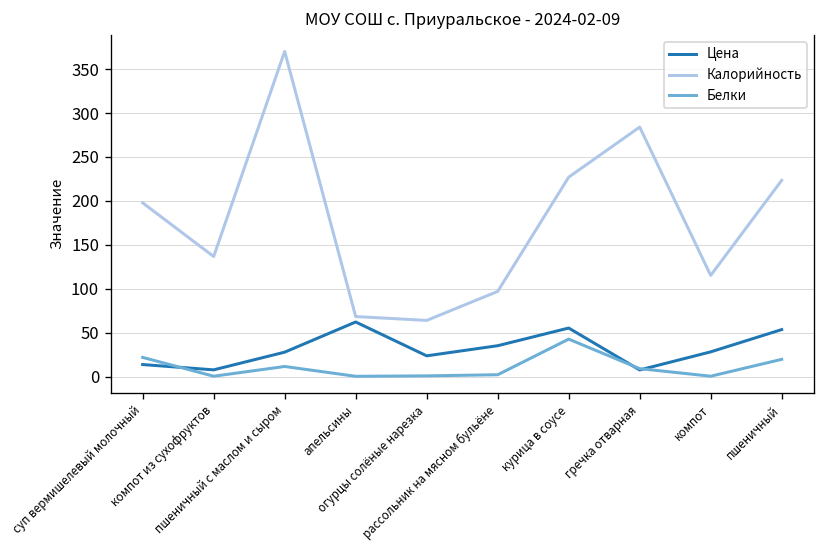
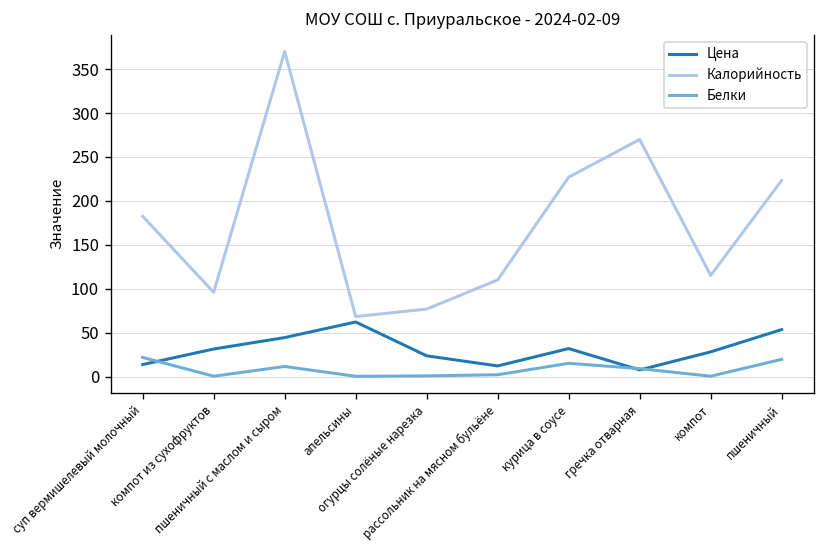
  {
    "Цена": {
      "суп вермишелевый молочный": 10,
-     "компот из сухофруктов": 10,
-     "пшеничный с маслом и сыром": 30,
+     "компот из сухофруктов": 30,
+     "пшеничный с маслом и сыром": 40,
      "апельсины": 60,
      "огурцы солёные нарезка": 20,
-     "рассольник на мясном бульёне": 40,
-     "курица в соусе": 60,
+     "рассольник на мясном бульёне": 10,
+     "курица в соусе": 30,
      "компот": 30,
      "пшеничный": 50
    },
    "Калорийность": {
-     "суп вермишелевый молочный": 200,
-     "компот из сухофруктов": 140,
+     "суп вермишелевый молочный": 180,
+     "компот из сухофруктов": 100,
      "пшеничный с маслом и сыром": 370,
      "апельсины": 70,
-     "огурцы солёные нарезка": 60,
-     "рассольник на мясном бульёне": 100,
+     "огурцы солёные нарезка": 80,
+     "рассольник на мясном бульёне": 110,
      "курица в соусе": 230,
-     "гречка отварная": 280,
+     "гречка отварная": 270,
      "компот": 120,
      "пшеничный": 220
    },
    "Белки": {
      "суп вермишелевый молочный": 20,
      "компот из сухофруктов": 0,
      "пшеничный с маслом и сыром": 10,
      "апельсины": 0,
      "огурцы солёные нарезка": 0,
      "рассольник на мясном бульёне": 0,
-     "курица в соусе": 40,
+     "курица в соусе": 20,
      "компот": 0,
      "пшеничный": 20
    }
  }
